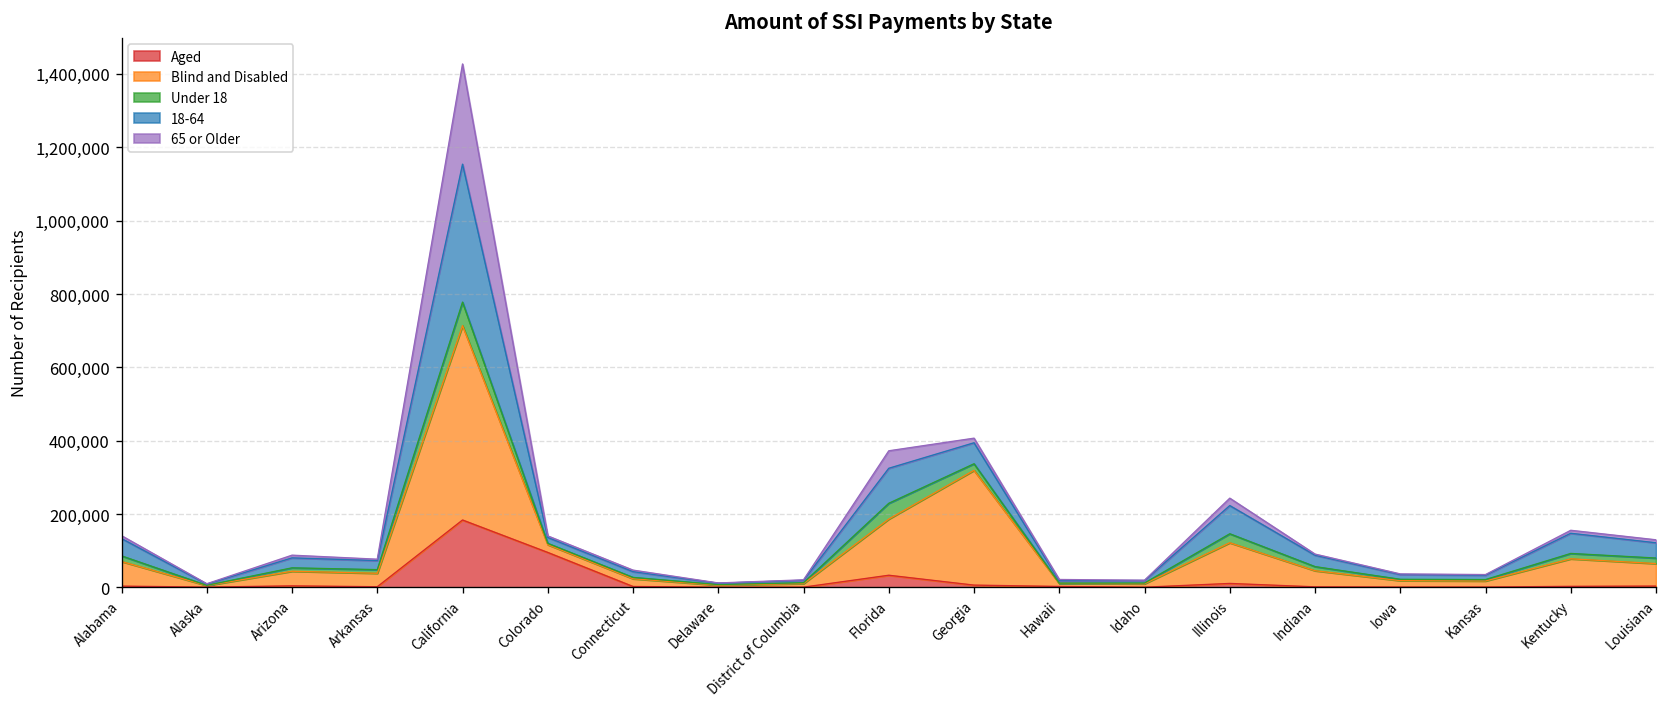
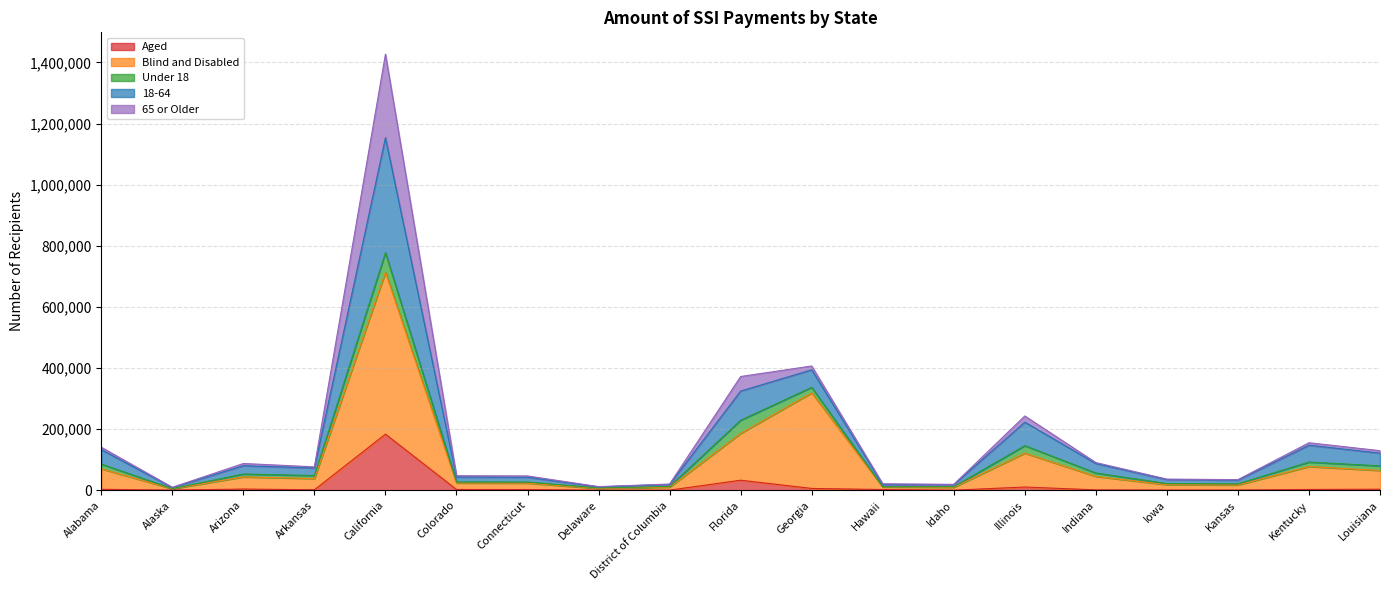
  {
    "Aged": {
      "Alabama": "0",
      "Arizona": "0",
      "Arkansas": "0",
      "California": "180,000",
-     "Colorado": "100,000",
+     "Colorado": "0",
      "Connecticut": "0",
      "District of Columbia": "0",
      "Florida": "30,000",
      "Georgia": "10,000",
      "Idaho": "0",
      "Illinois": "10,000",
      "Indiana": "0",
      "Iowa": "0",
      "Kansas": "0",
      "Kentucky": "0",
      "Louisiana": "0"
    },
    "Blind and Disabled": {
      "Alabama": "70,000",
      "Arizona": "40,000",
      "Arkansas": "40,000",
      "California": "530,000",
      "Florida": "150,000",
      "Georgia": "310,000",
      "Illinois": "110,000",
      "Indiana": "40,000",
      "Kentucky": "80,000",
      "Louisiana": "60,000"
    },
    "Under 18": {
      "Alabama": "20,000",
      "Arizona": "10,000",
      "Arkansas": "10,000",
      "California": "60,000",
      "Florida": "40,000",
      "Georgia": "20,000",
      "Illinois": "20,000",
      "Indiana": "10,000",
      "Kentucky": "10,000",
      "Louisiana": "20,000"
    },
    "18-64": {
      "California": "380,000",
      "Florida": "100,000",
      "Georgia": "60,000",
      "Illinois": "80,000"
    },
    "65 or Older": {
      "California": "270,000",
      "Florida": "50,000",
      "Georgia": "10,000",
      "Illinois": "20,000"
    }
  }
